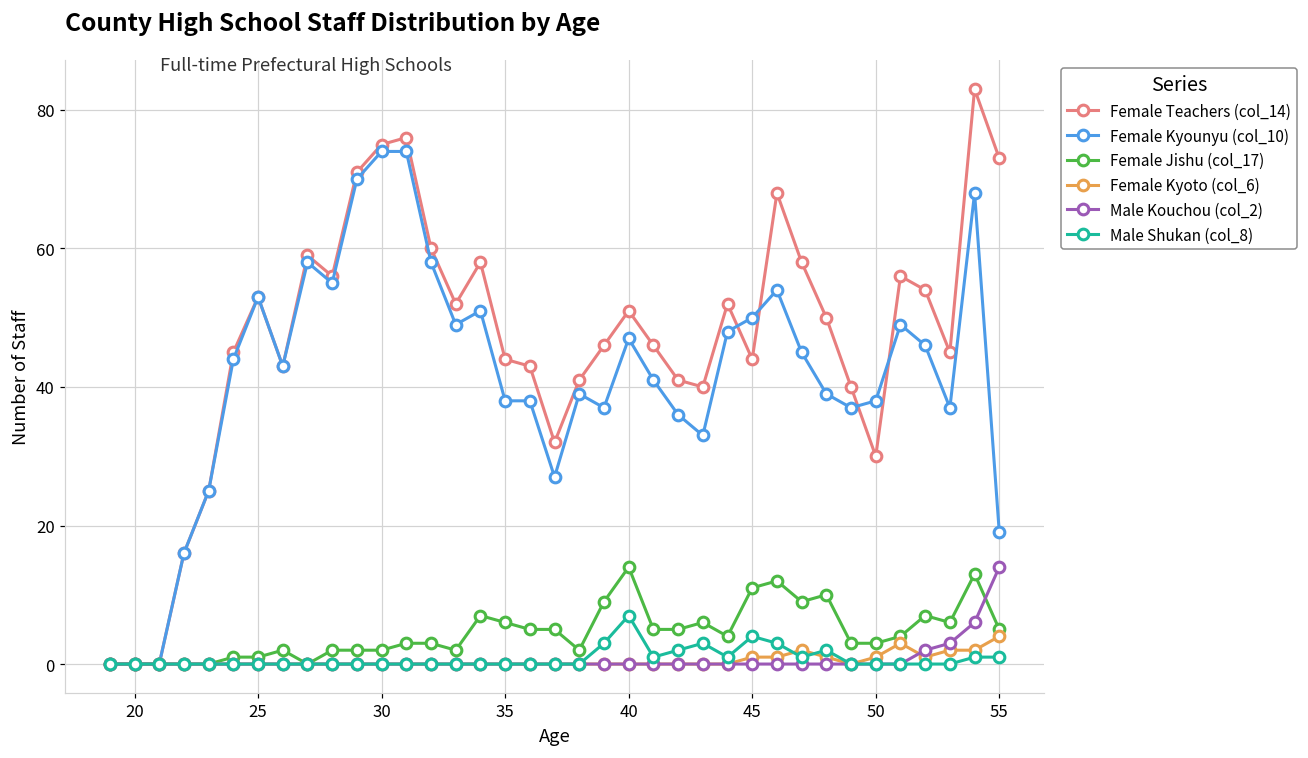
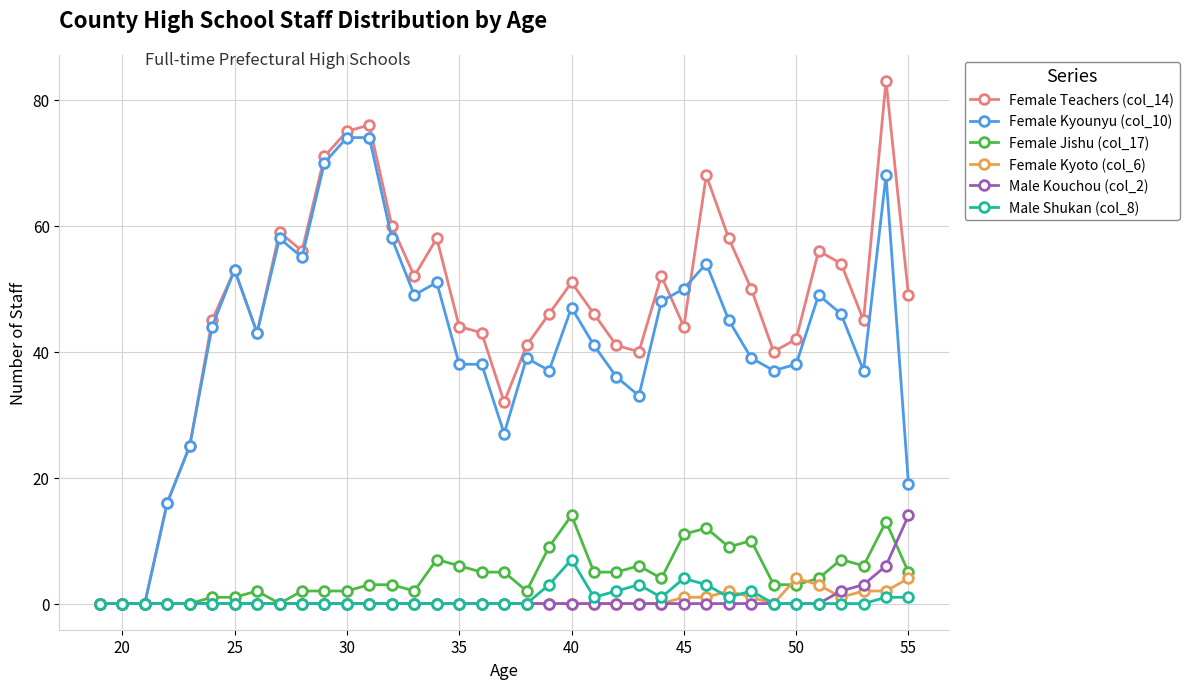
  {
    "Female Teachers (col_14)": {
      "40": 51,
      "45": 44,
-     "50": 30,
-     "55": 73
+     "50": 42,
+     "55": 49
    },
    "Female Kyounyu (col_10)": {
      "40": 47,
      "45": 50,
      "50": 38,
      "55": 19
    },
    "Female Jishu (col_17)": {
      "40": 14,
      "45": 11,
      "50": 3,
      "55": 5
    },
    "Female Kyoto (col_6)": {
      "45": 1,
-     "50": 1,
+     "50": 4,
      "55": 4
    },
    "Male Kouchou (col_2)": {
      "45": 0,
      "55": 14
    },
    "Male Shukan (col_8)": {
      "40": 7,
      "45": 4,
      "55": 1
    }
  }
